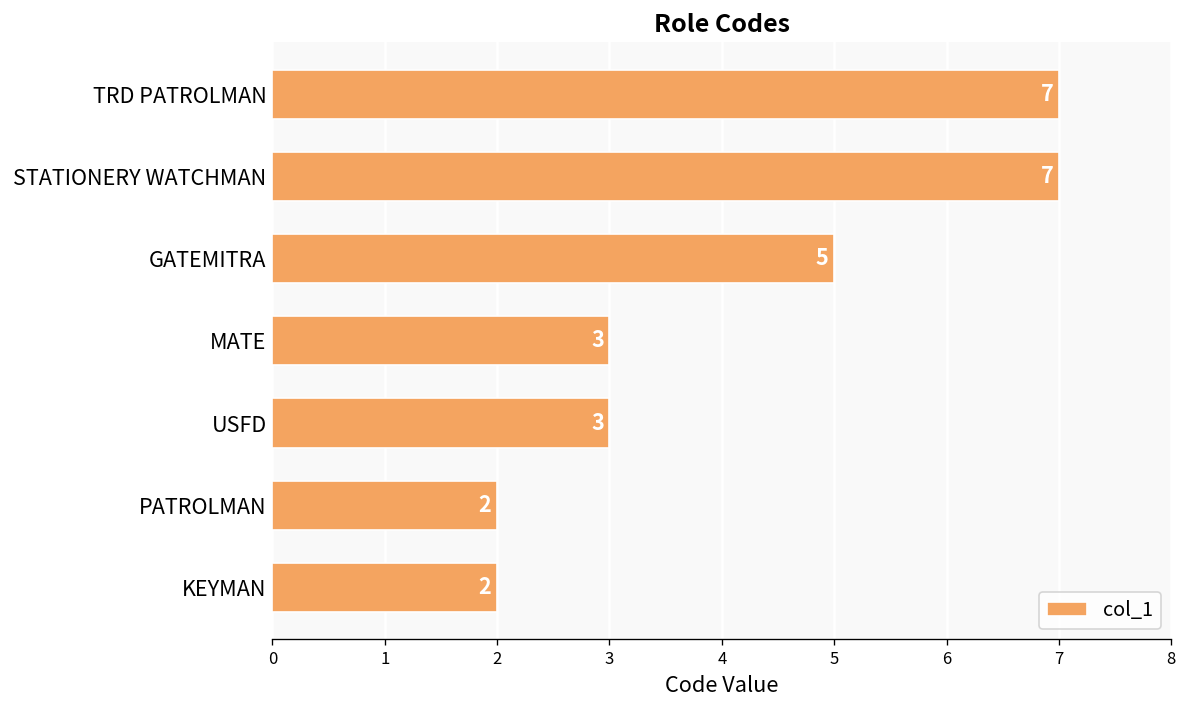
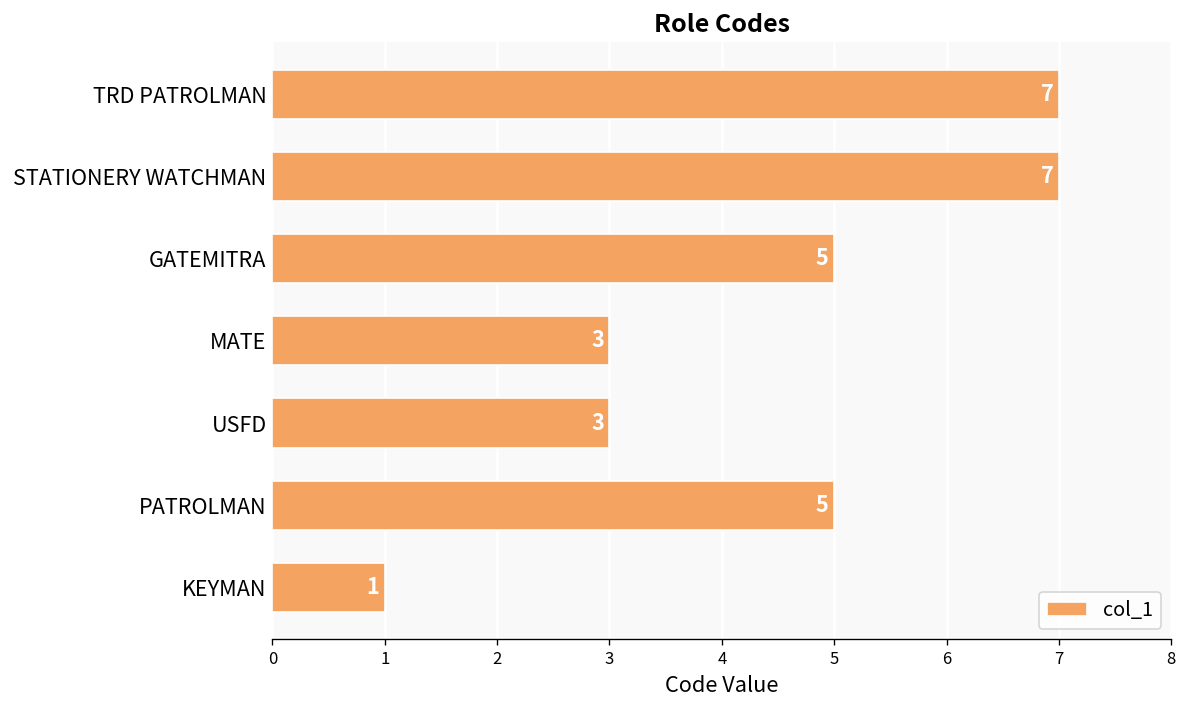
  {
    "TRD PATROLMAN": 7,
    "STATIONERY WATCHMAN": 7,
    "GATEMITRA": 5,
    "MATE": 3,
    "USFD": 3,
-   "PATROLMAN": 2,
-   "KEYMAN": 2
+   "PATROLMAN": 5,
+   "KEYMAN": 1
  }
